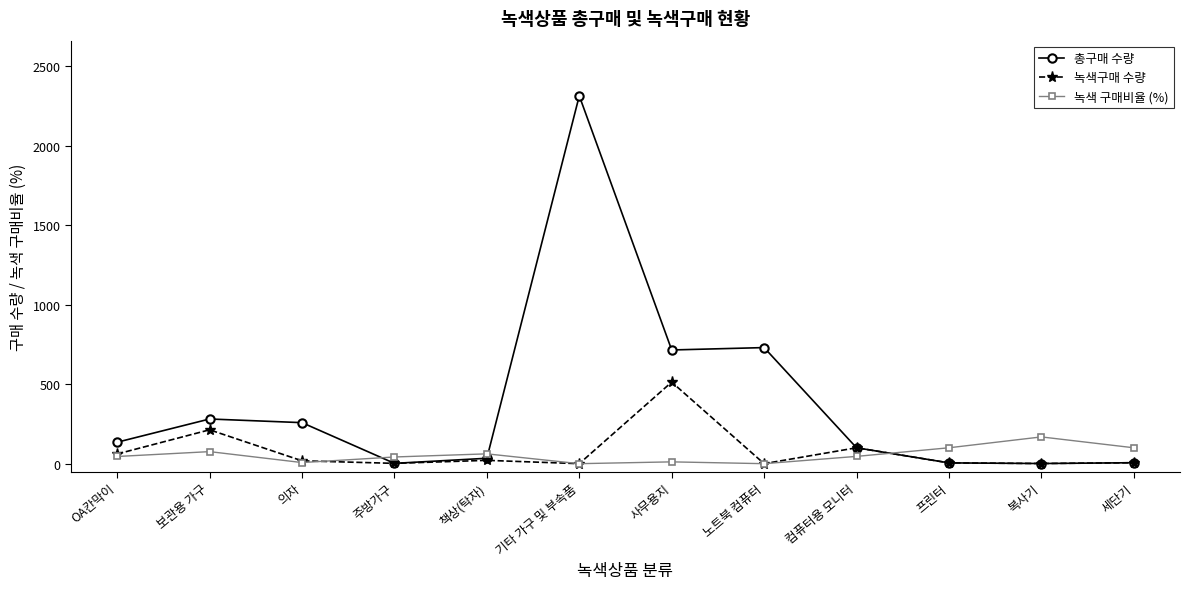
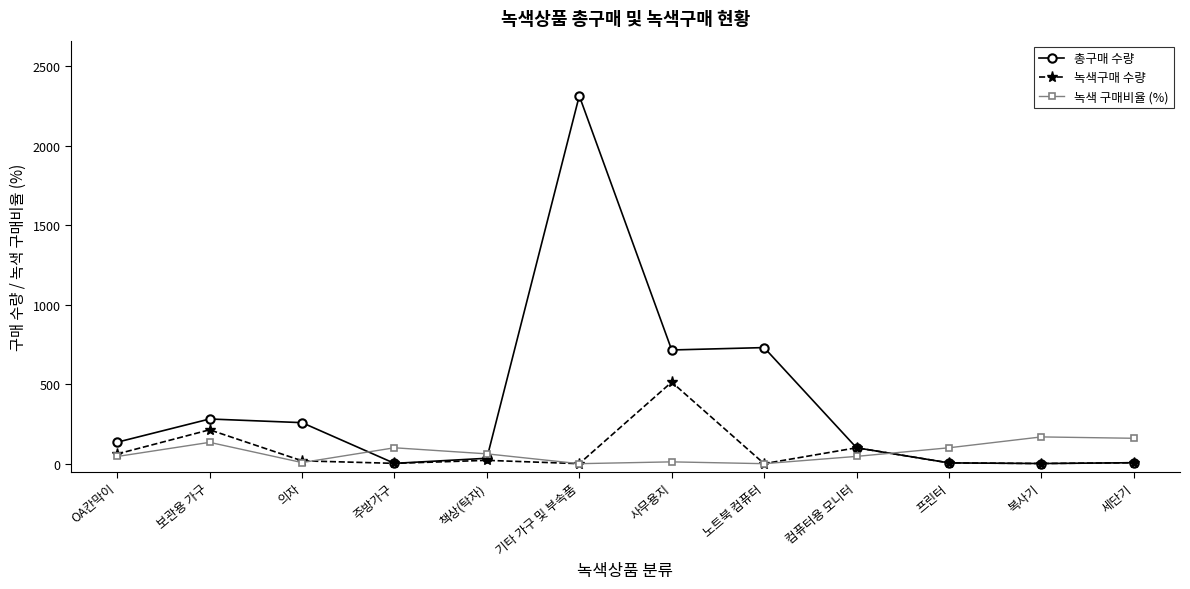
  {
    "녹색 구매비율 (%)": {
-     "보관용 가구": 80,
-     "주방가구": 40,
+     "보관용 가구": 130,
+     "주방가구": 100,
      "책상(탁자)": 60,
      "사무용지": 10,
      "컴퓨터용 모니터": 50,
      "프린터": 100,
      "복사기": 170,
-     "세단기": 100
+     "세단기": 160
    }
  }
